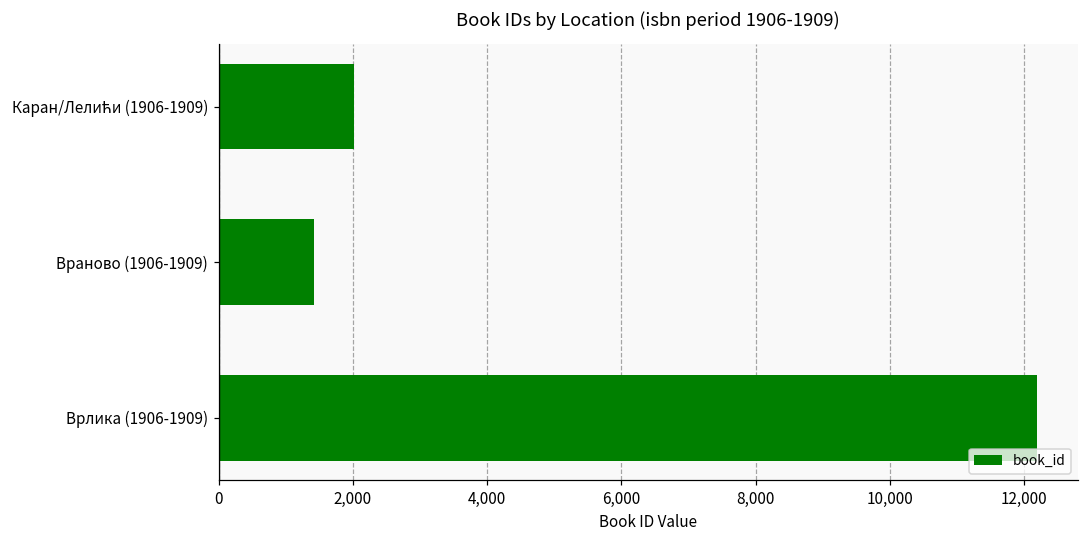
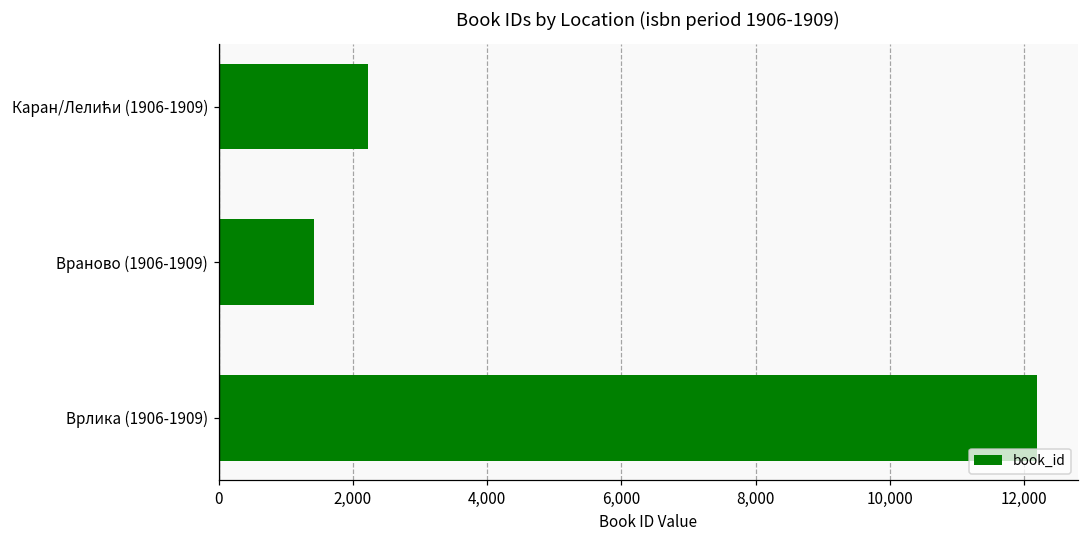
  {
-   "Каран/Лелићи (1906-1909)": "2,000",
+   "Каран/Лелићи (1906-1909)": "2,200",
    "Враново (1906-1909)": "1,400",
    "Врлика (1906-1909)": "12,200"
  }
